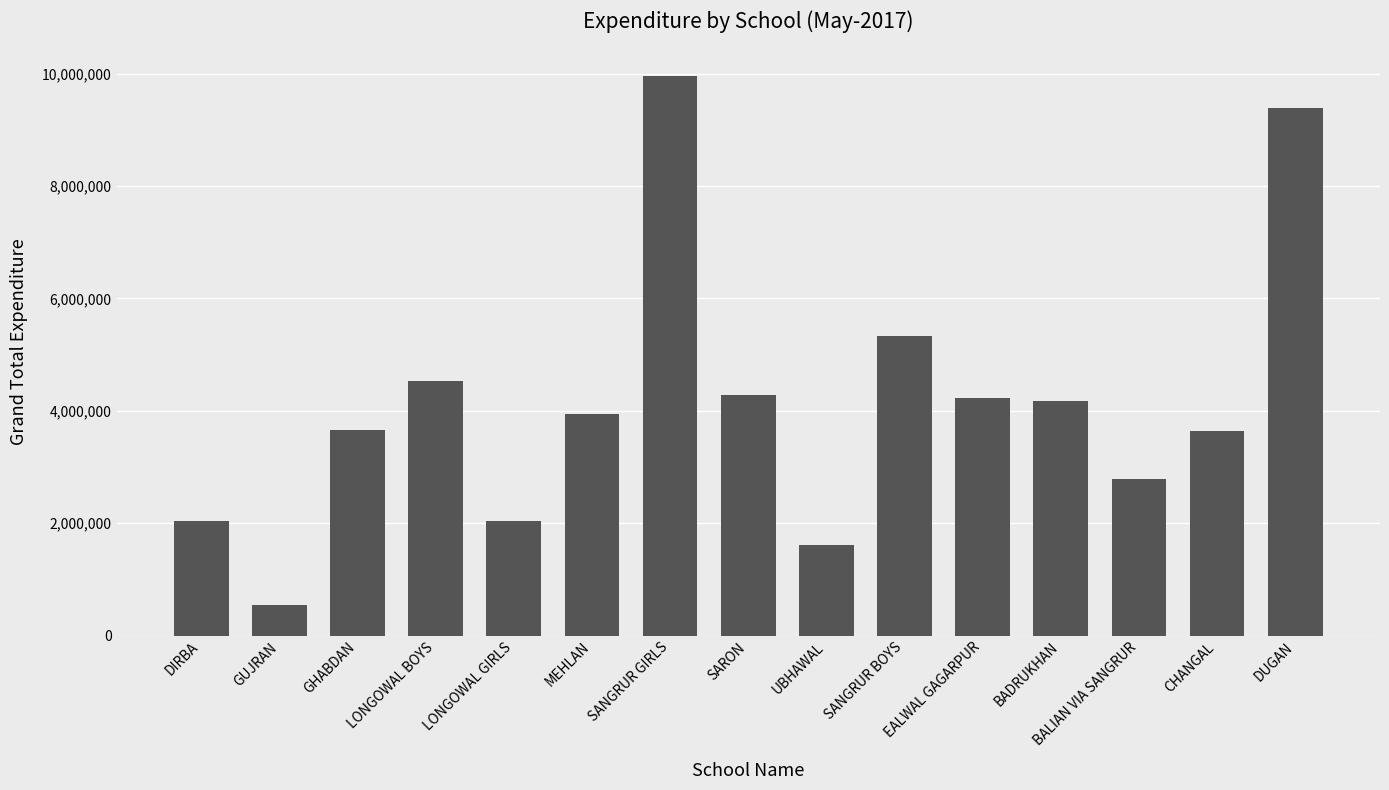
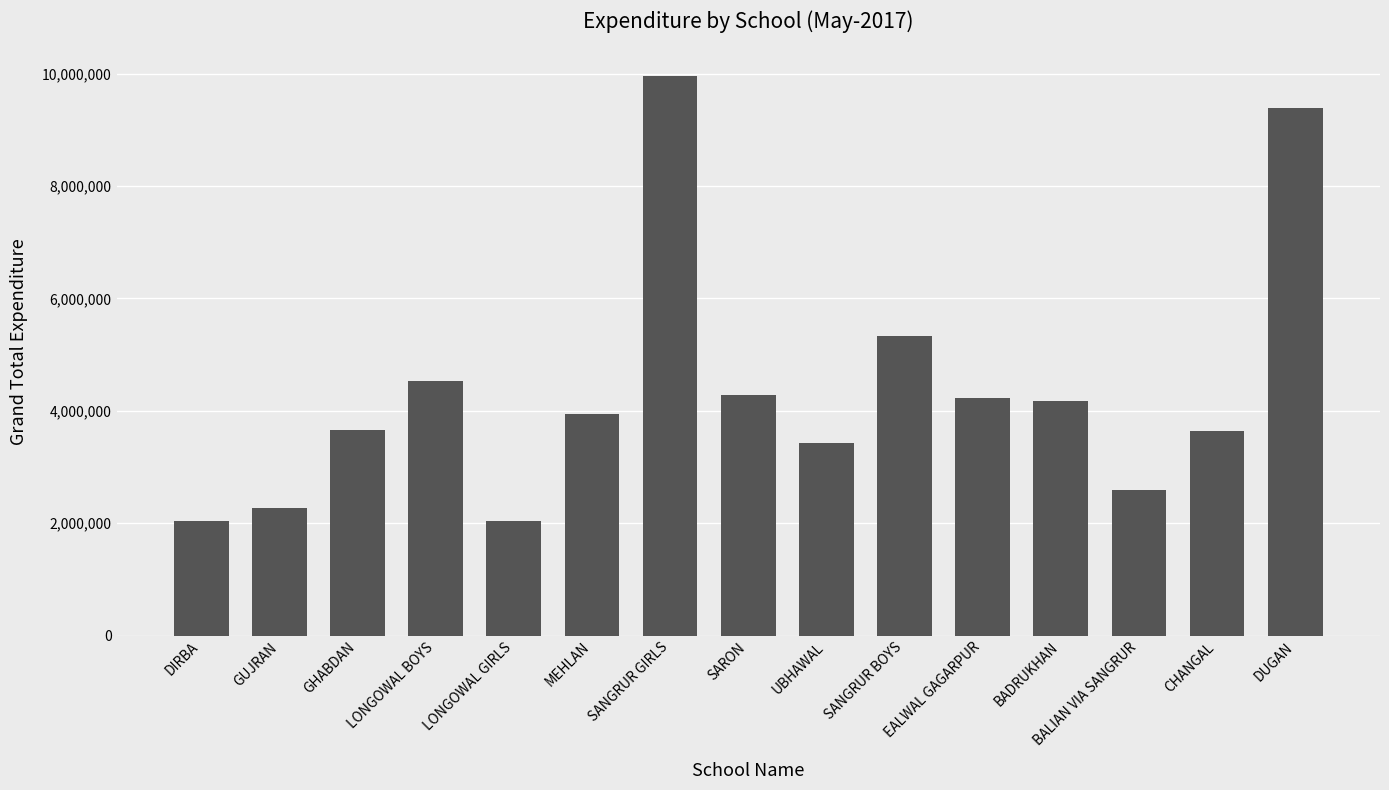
  {
    "DIRBA": "2,000,000",
-   "GUJRAN": "500,000",
+   "GUJRAN": "2,300,000",
    "GHABDAN": "3,700,000",
    "LONGOWAL BOYS": "4,500,000",
    "LONGOWAL GIRLS": "2,000,000",
    "MEHLAN": "3,900,000",
    "SANGRUR GIRLS": "10,000,000",
    "SARON": "4,300,000",
-   "UBHAWAL": "1,600,000",
+   "UBHAWAL": "3,400,000",
    "SANGRUR BOYS": "5,300,000",
    "EALWAL GAGARPUR": "4,200,000",
    "BADRUKHAN": "4,200,000",
-   "BALIAN VIA SANGRUR": "2,800,000",
+   "BALIAN VIA SANGRUR": "2,600,000",
    "CHANGAL": "3,600,000",
    "DUGAN": "9,400,000"
  }
